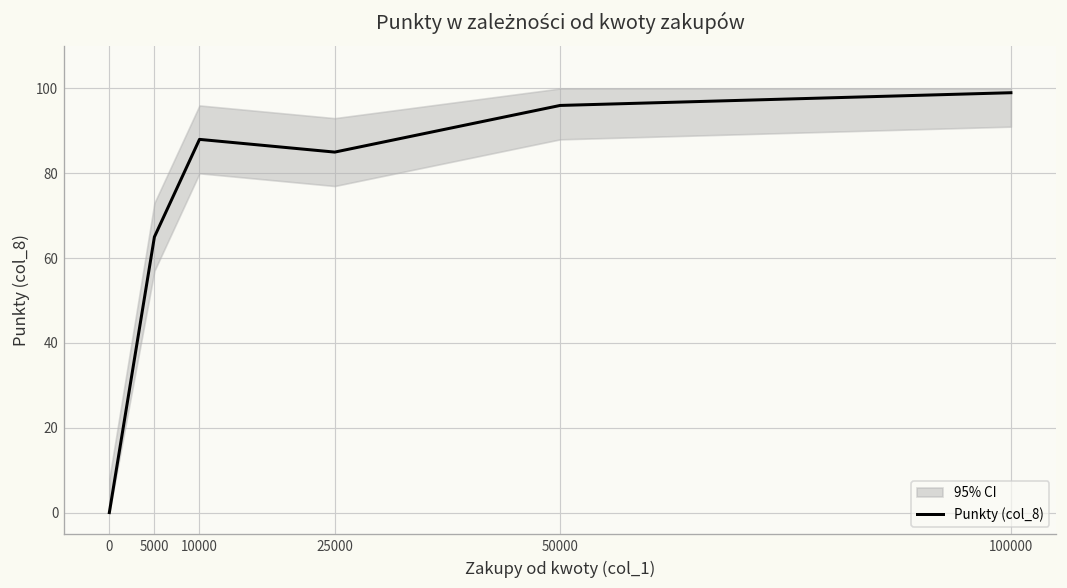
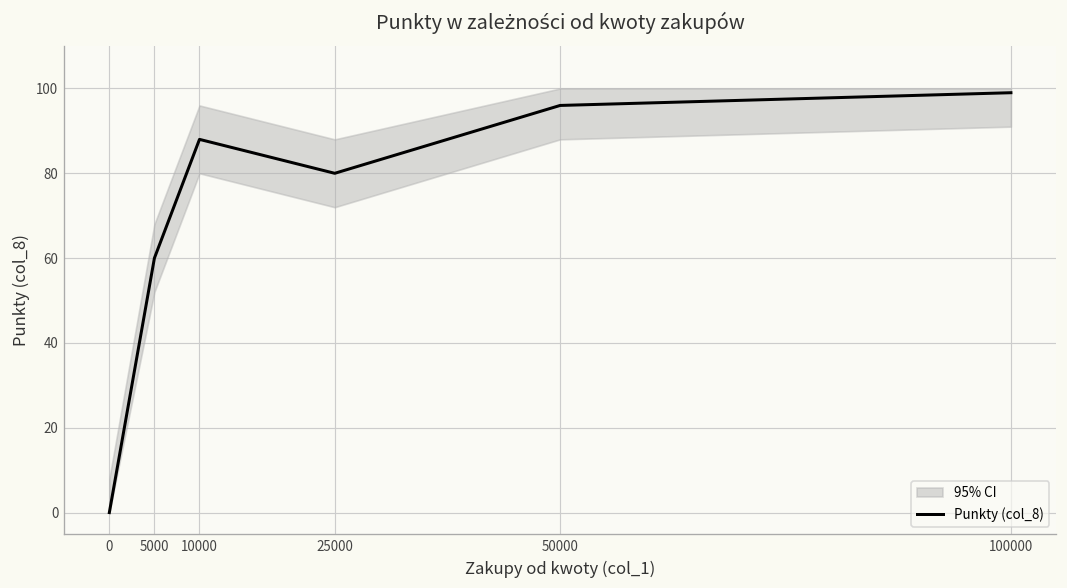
  {
    "Punkty (col_8)": {
      "0": 0,
-     "5000": 65,
+     "5000": 60,
      "10000": 88,
-     "25000": 85,
+     "25000": 80,
      "50000": 96,
      "100000": 99
    },
    "95% CI": {
      "0": 8
    }
  }
